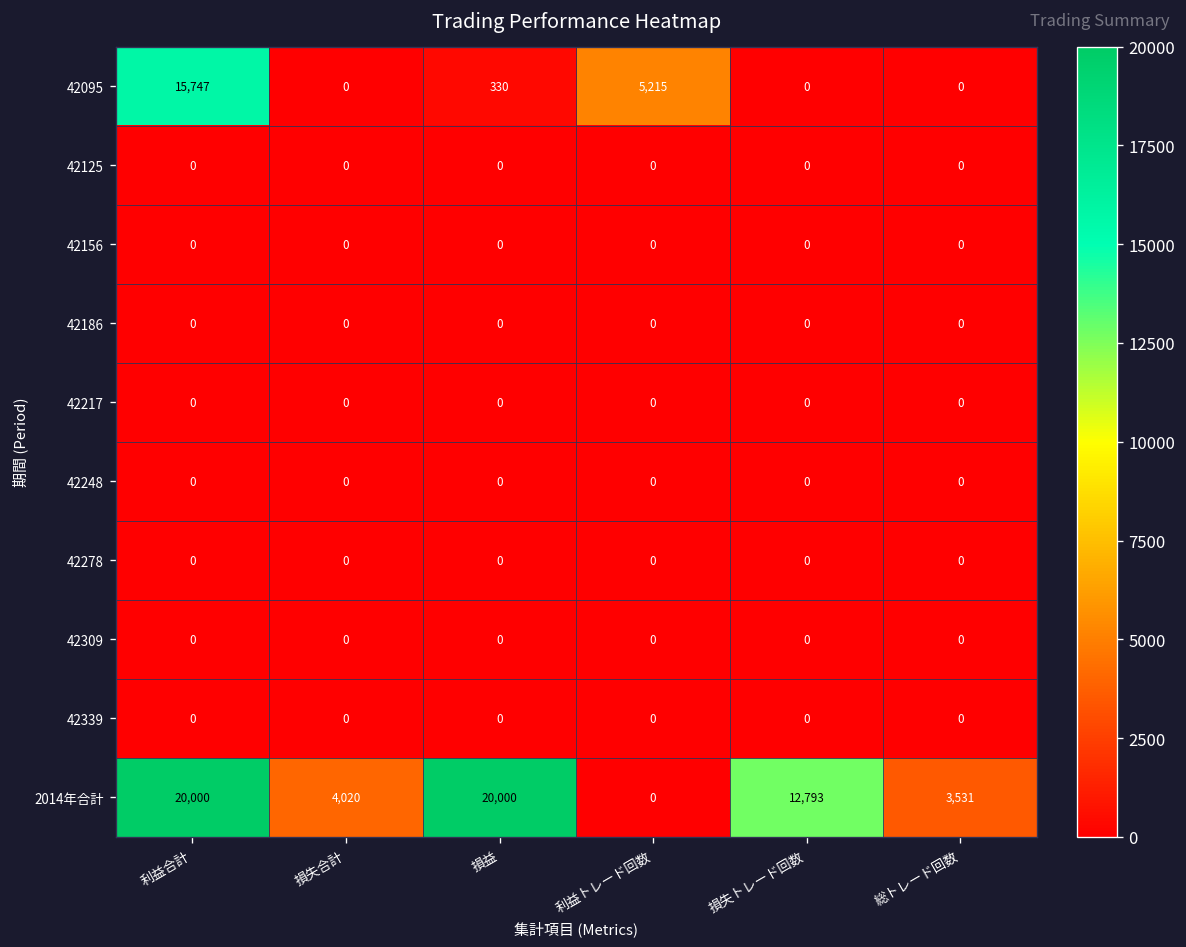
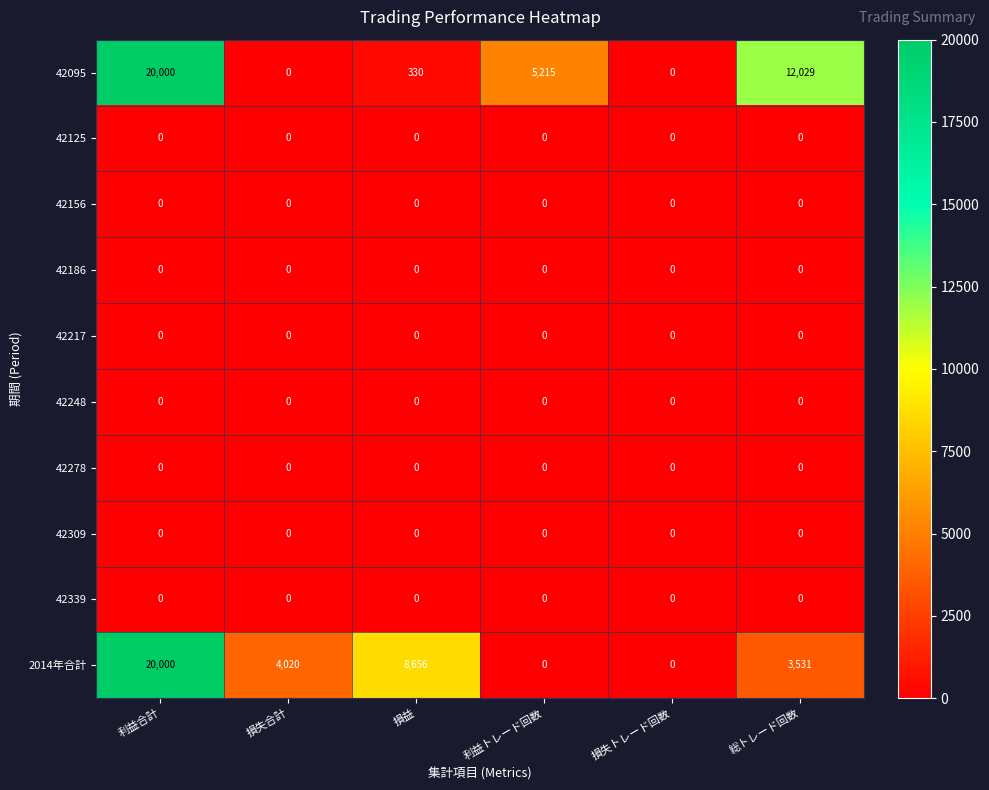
  {
    "42095": {
-     "利益合計": "15,747",
+     "利益合計": "20,000",
      "損失合計": "0",
      "損益": "330",
      "利益トレード回数": "5,215",
      "損失トレード回数": "0",
-     "総トレード回数": "0"
+     "総トレード回数": "12,029"
    },
    "42125": {
      "利益合計": "0",
      "損失合計": "0",
      "損益": "0",
      "利益トレード回数": "0",
      "損失トレード回数": "0",
      "総トレード回数": "0"
    },
    "42156": {
      "利益合計": "0",
      "損失合計": "0",
      "損益": "0",
      "利益トレード回数": "0",
      "損失トレード回数": "0",
      "総トレード回数": "0"
    },
    "42186": {
      "利益合計": "0",
      "損失合計": "0",
      "損益": "0",
      "利益トレード回数": "0",
      "損失トレード回数": "0",
      "総トレード回数": "0"
    },
    "42217": {
      "利益合計": "0",
      "損失合計": "0",
      "損益": "0",
      "利益トレード回数": "0",
      "損失トレード回数": "0",
      "総トレード回数": "0"
    },
    "42248": {
      "利益合計": "0",
      "損失合計": "0",
      "損益": "0",
      "利益トレード回数": "0",
      "損失トレード回数": "0",
      "総トレード回数": "0"
    },
    "42278": {
      "利益合計": "0",
      "損失合計": "0",
      "損益": "0",
      "利益トレード回数": "0",
      "損失トレード回数": "0",
      "総トレード回数": "0"
    },
    "42309": {
      "利益合計": "0",
      "損失合計": "0",
      "損益": "0",
      "利益トレード回数": "0",
      "損失トレード回数": "0",
      "総トレード回数": "0"
    },
    "42339": {
      "利益合計": "0",
      "損失合計": "0",
      "損益": "0",
      "利益トレード回数": "0",
      "損失トレード回数": "0",
      "総トレード回数": "0"
    },
    "2014年合計": {
      "利益合計": "20,000",
      "損失合計": "4,020",
-     "損益": "20,000",
+     "損益": "8,656",
      "利益トレード回数": "0",
-     "損失トレード回数": "12,793",
+     "損失トレード回数": "0",
      "総トレード回数": "3,531"
    }
  }
